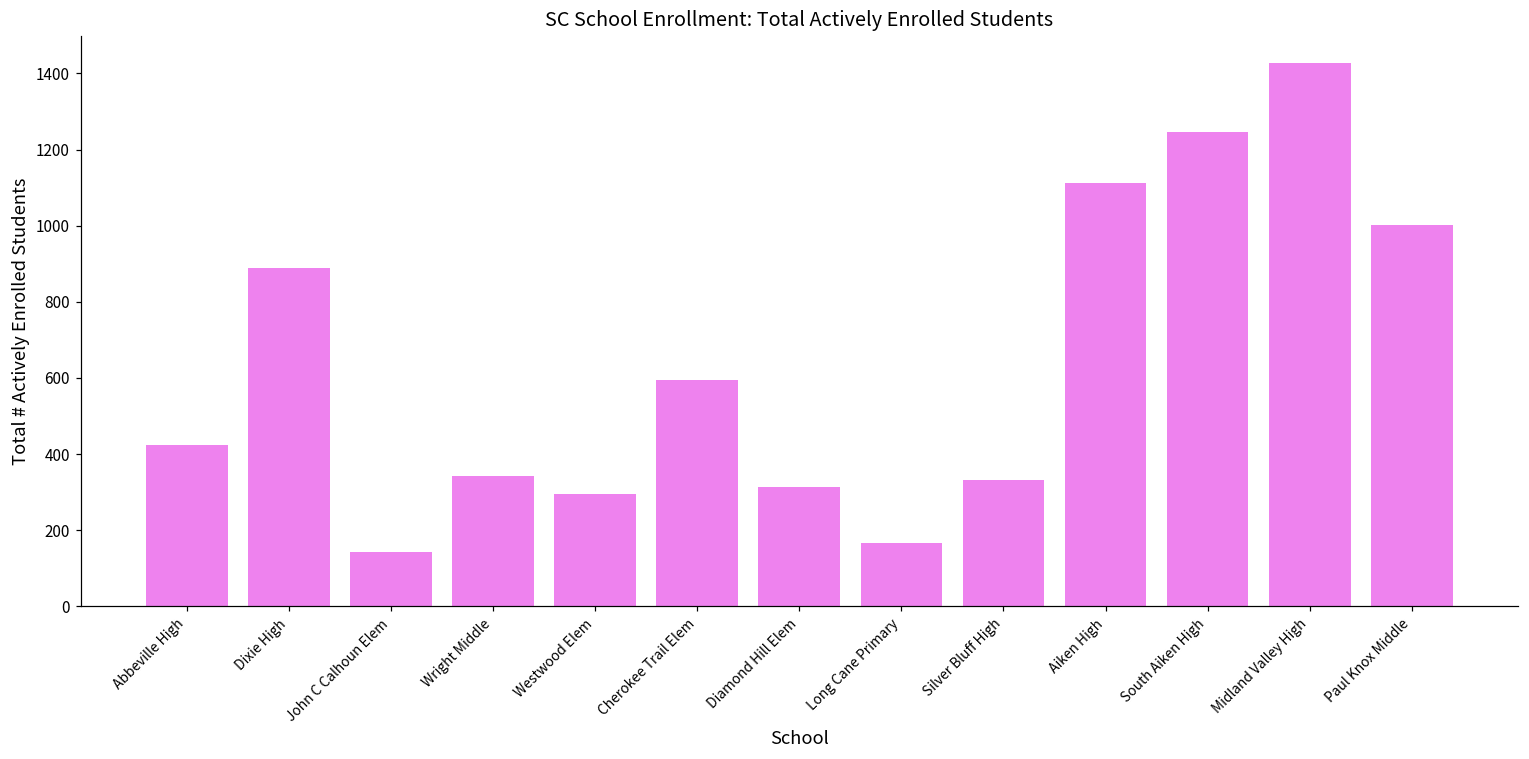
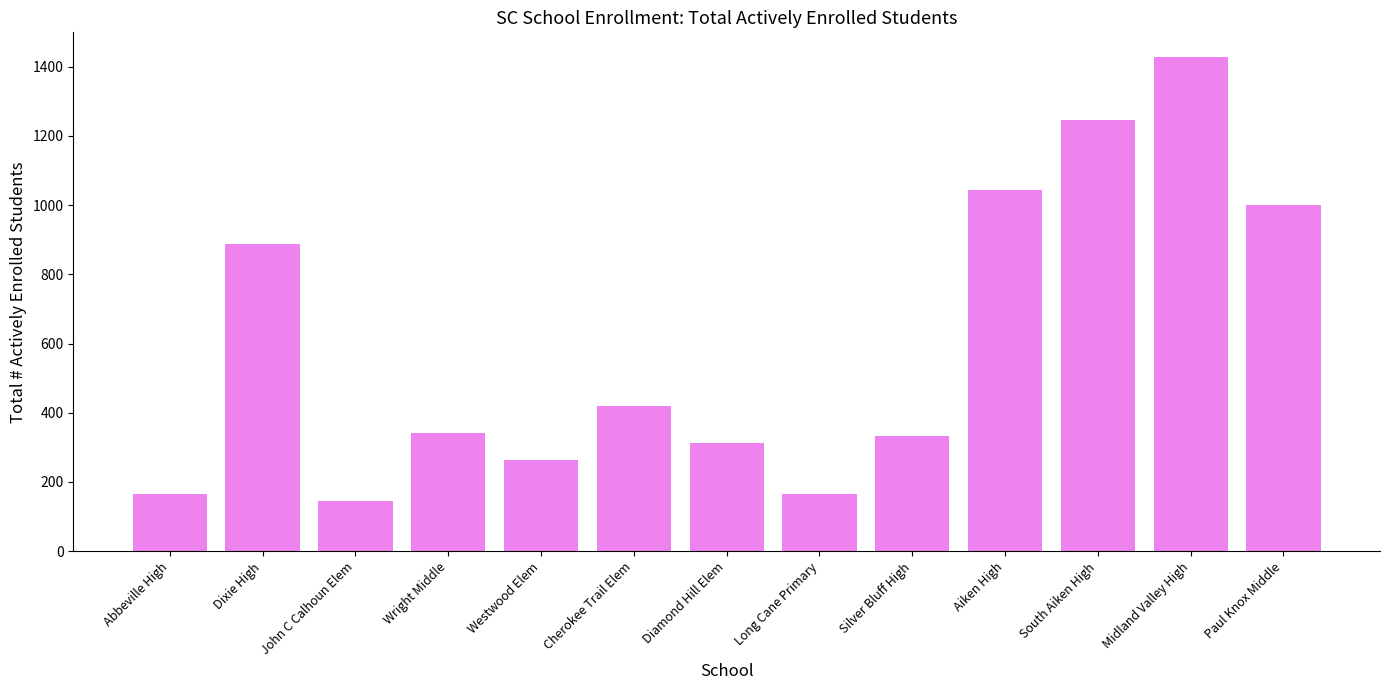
  {
-   "Abbeville High": 420,
+   "Abbeville High": 170,
    "Dixie High": 890,
    "John C Calhoun Elem": 140,
    "Wright Middle": 340,
-   "Westwood Elem": 300,
-   "Cherokee Trail Elem": 590,
+   "Westwood Elem": 260,
+   "Cherokee Trail Elem": 420,
    "Diamond Hill Elem": 310,
    "Long Cane Primary": 170,
    "Silver Bluff High": 330,
-   "Aiken High": 1110,
+   "Aiken High": 1040,
    "South Aiken High": 1250,
    "Midland Valley High": 1430,
    "Paul Knox Middle": 1000
  }
